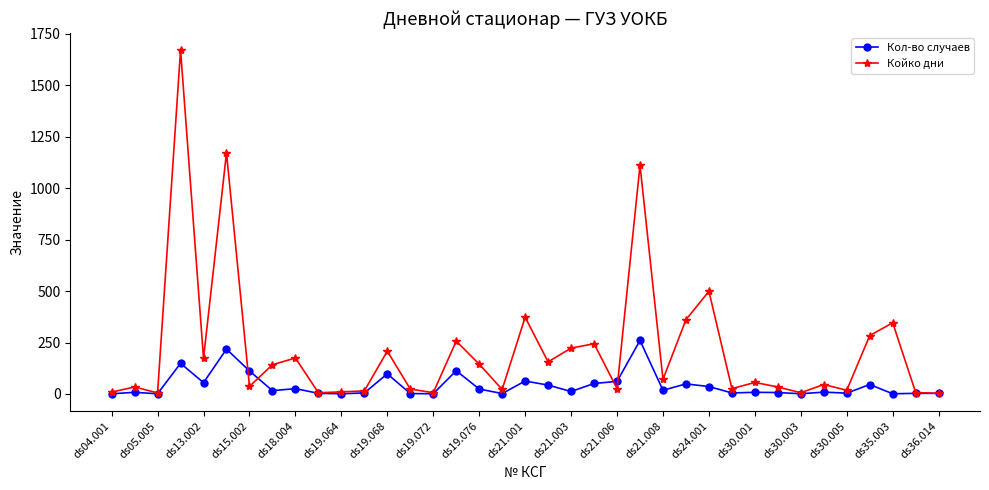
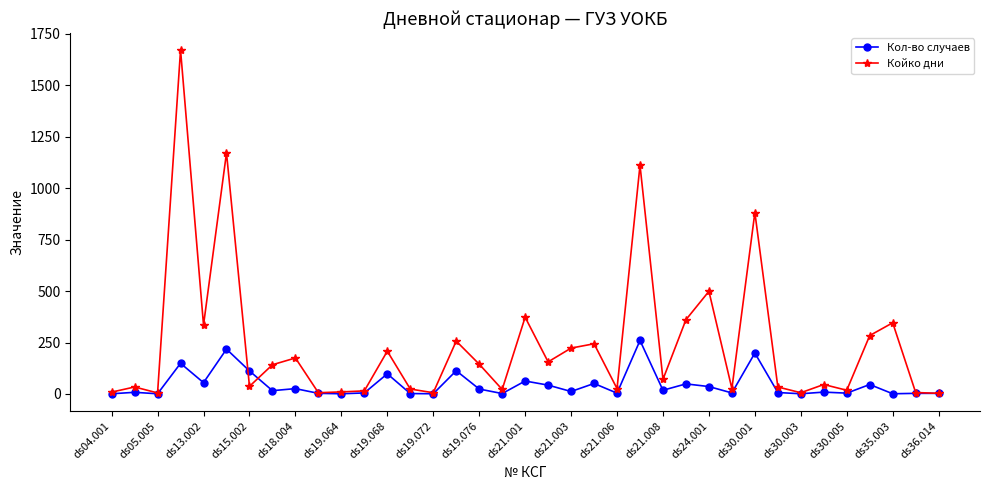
  {
    "Кол-во случаев": {
      "ds13.002": 60,
      "ds15.002": 110,
      "ds18.004": 30,
      "ds19.068": 100,
      "ds19.076": 20,
      "ds21.001": 60,
      "ds21.003": 10,
-     "ds21.006": 60,
+     "ds21.006": 0,
      "ds21.008": 20,
      "ds24.001": 40,
-     "ds30.001": 10,
+     "ds30.001": 200,
      "ds30.005": 0,
      "ds35.003": 0
    },
    "Койко дни": {
-     "ds13.002": 170,
+     "ds13.002": 340,
      "ds15.002": 40,
      "ds18.004": 180,
      "ds19.068": 210,
      "ds19.076": 150,
      "ds21.001": 370,
      "ds21.003": 220,
      "ds21.006": 30,
      "ds21.008": 70,
      "ds24.001": 500,
-     "ds30.001": 60,
+     "ds30.001": 880,
      "ds30.005": 20,
      "ds35.003": 350
    }
  }
